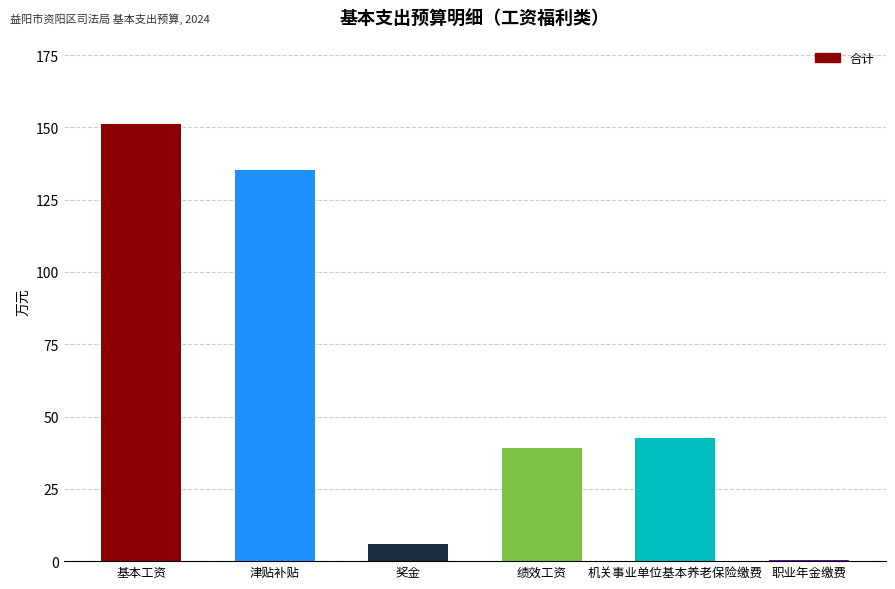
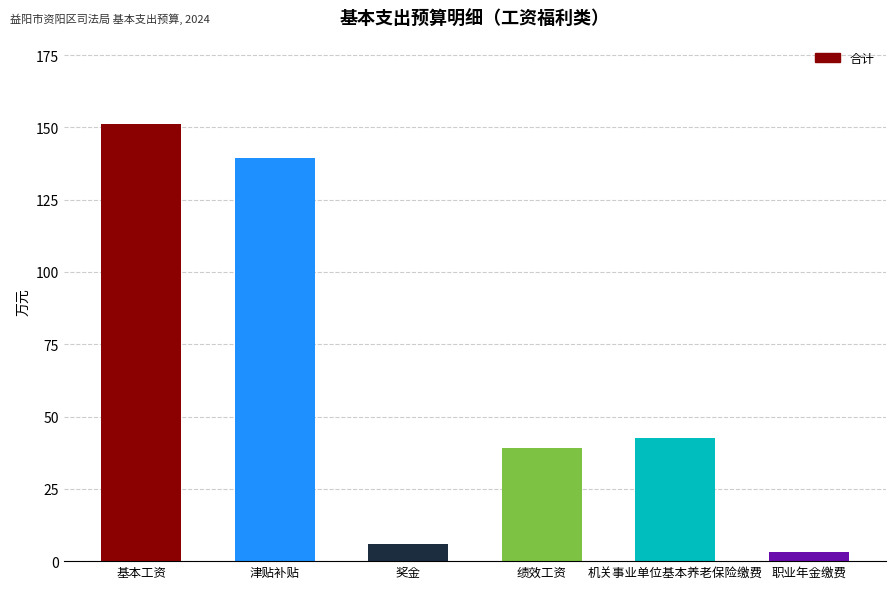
  {
    "基本工资": 151,
-   "津贴补贴": 135,
+   "津贴补贴": 139,
    "奖金": 6,
    "绩效工资": 39,
    "机关事业单位基本养老保险缴费": 42,
-   "职业年金缴费": 0
+   "职业年金缴费": 3
  }
